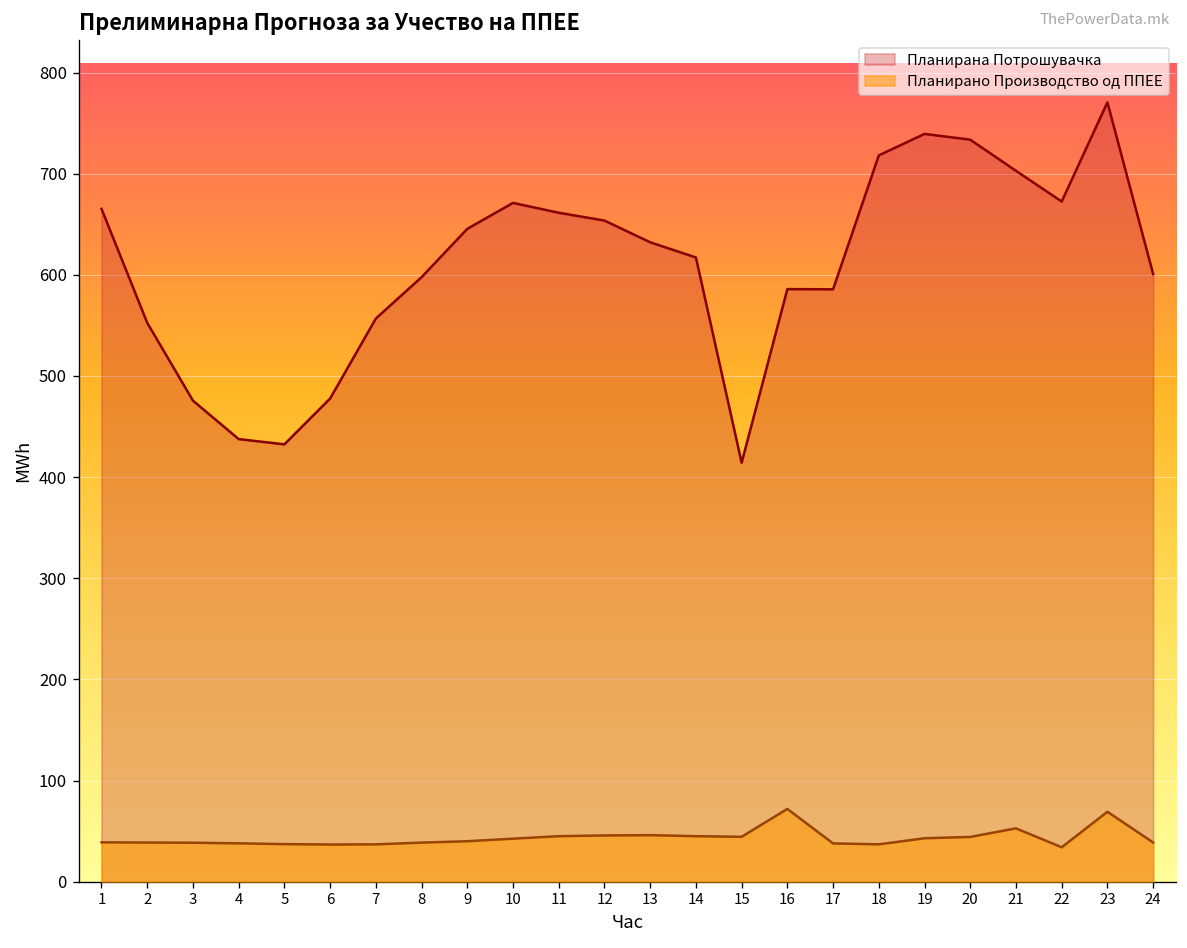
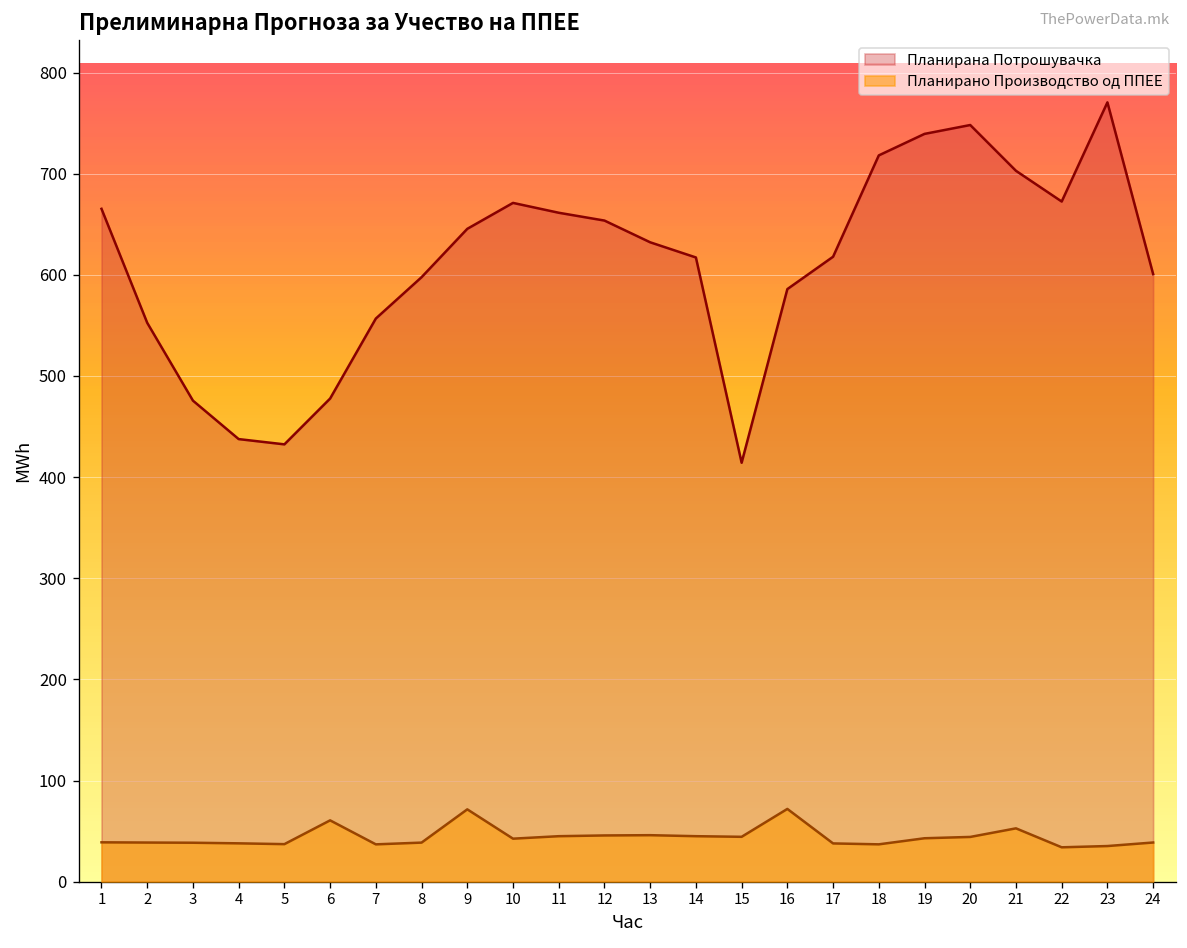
  {
    "Планирана Потрошувачка": {
      "1": 670,
      "2": 550,
      "3": 480,
      "4": 440,
      "5": 430,
      "6": 480,
      "7": 560,
      "8": 600,
      "9": 650,
      "10": 670,
      "11": 660,
      "12": 650,
      "13": 630,
      "14": 620,
      "15": 410,
      "16": 590,
-     "17": 590,
+     "17": 620,
      "18": 720,
      "19": 740,
-     "20": 730,
+     "20": 750,
      "21": 700,
      "22": 670,
      "23": 770,
      "24": 600
    },
    "Планирано Производство од ППЕЕ": {
      "1": 40,
      "2": 40,
      "3": 40,
      "4": 40,
      "5": 40,
-     "6": 40,
+     "6": 60,
      "7": 40,
      "8": 40,
-     "9": 40,
+     "9": 70,
      "10": 40,
      "11": 40,
      "12": 50,
      "13": 50,
      "14": 40,
      "15": 40,
      "16": 70,
      "17": 40,
      "18": 40,
      "19": 40,
      "20": 40,
      "21": 50,
      "22": 30,
-     "23": 70,
+     "23": 40,
      "24": 40
    }
  }
